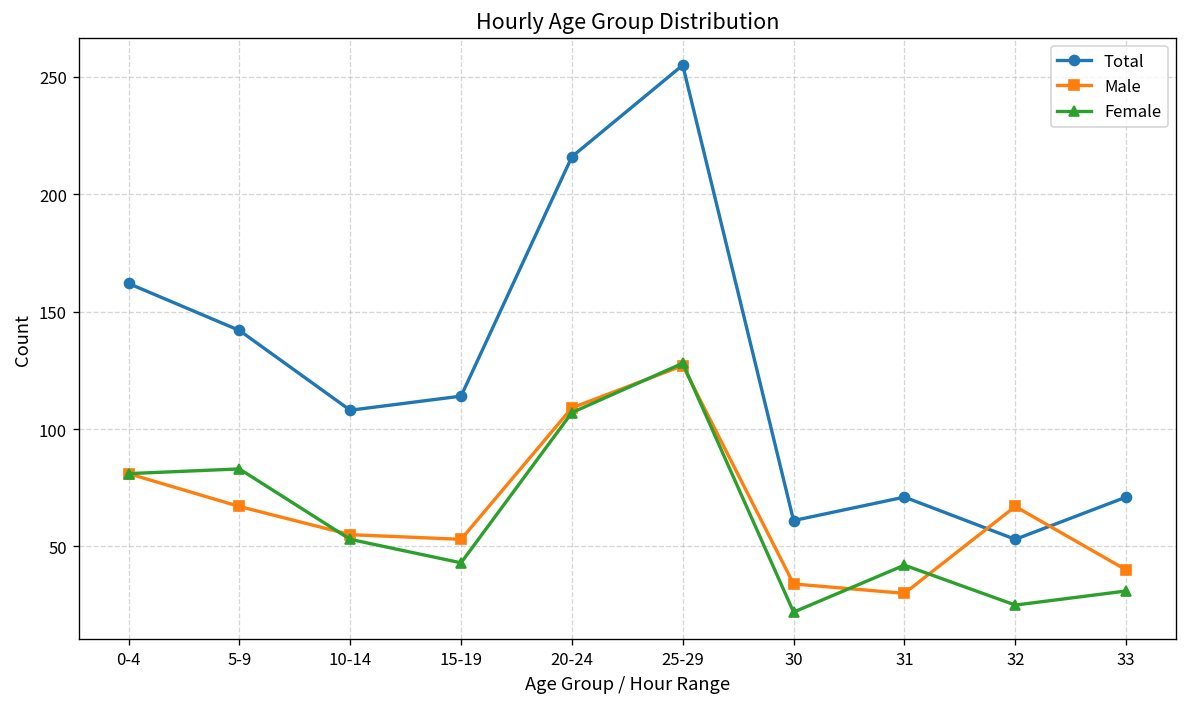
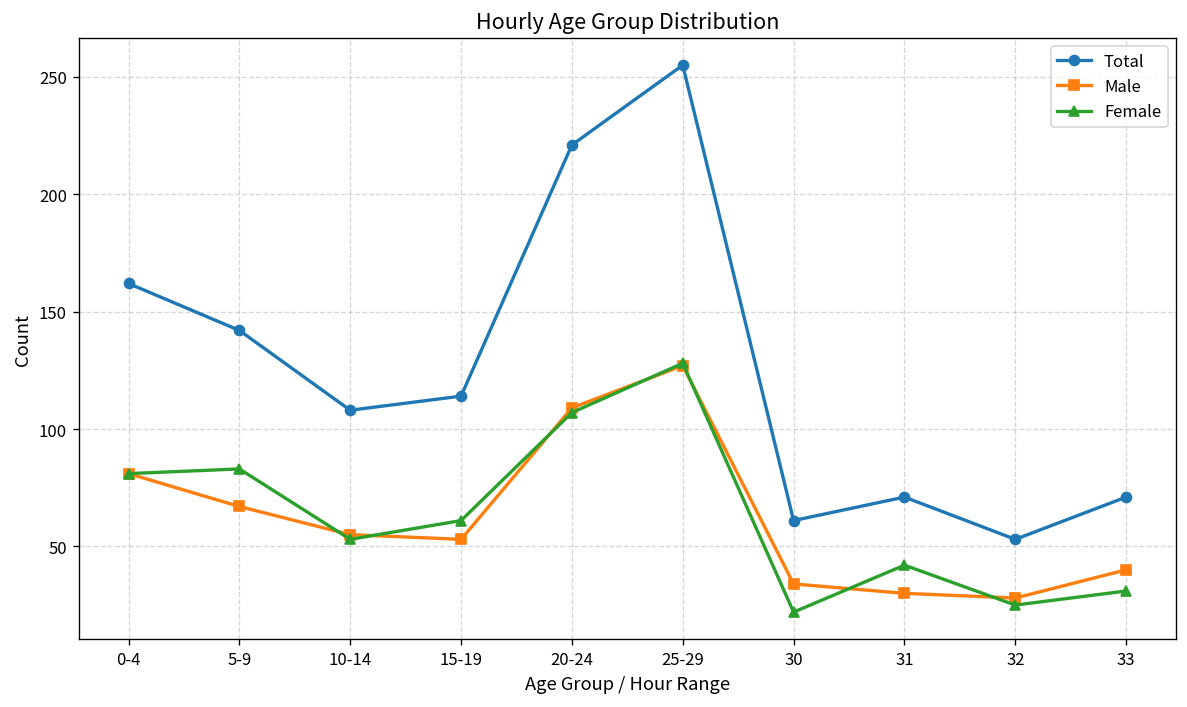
  {
    "Total": {
      "0-4": 162,
      "5-9": 142,
      "10-14": 108,
      "15-19": 114,
-     "20-24": 216,
+     "20-24": 221,
      "25-29": 255,
      "30": 61,
      "31": 71,
      "32": 53,
      "33": 71
    },
    "Male": {
      "5-9": 67,
      "10-14": 55,
      "15-19": 53,
      "20-24": 109,
      "30": 34,
      "31": 30,
-     "32": 67,
+     "32": 28,
      "33": 40
    },
    "Female": {
      "5-9": 83,
      "10-14": 53,
-     "15-19": 43,
+     "15-19": 61,
      "20-24": 107,
      "30": 22,
      "31": 42,
      "32": 25,
      "33": 31
    }
  }
